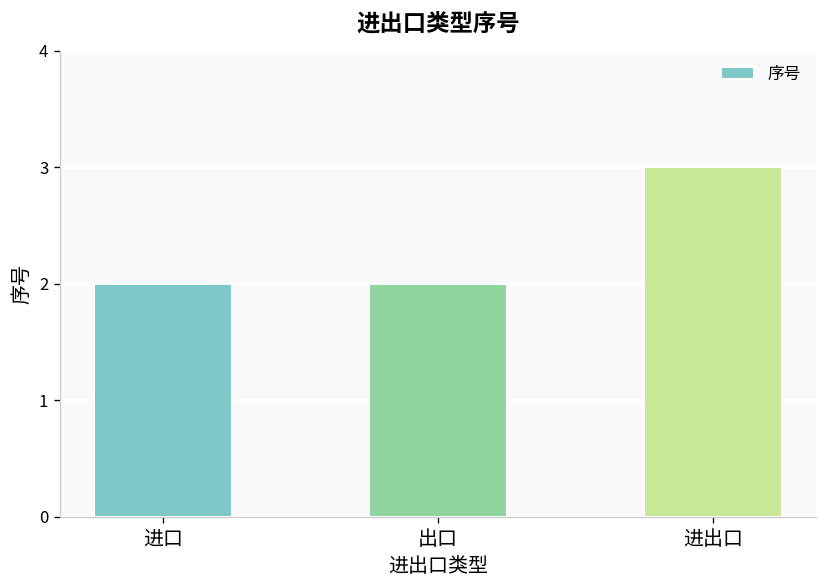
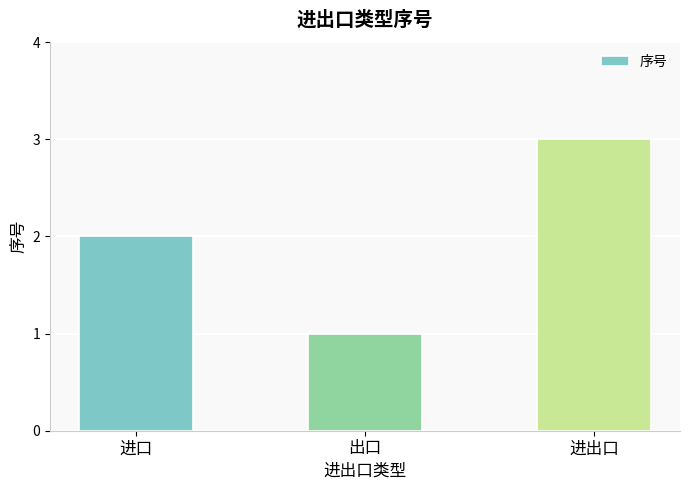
  {
    "进口": 2,
-   "出口": 2,
+   "出口": 1,
    "进出口": 3
  }
